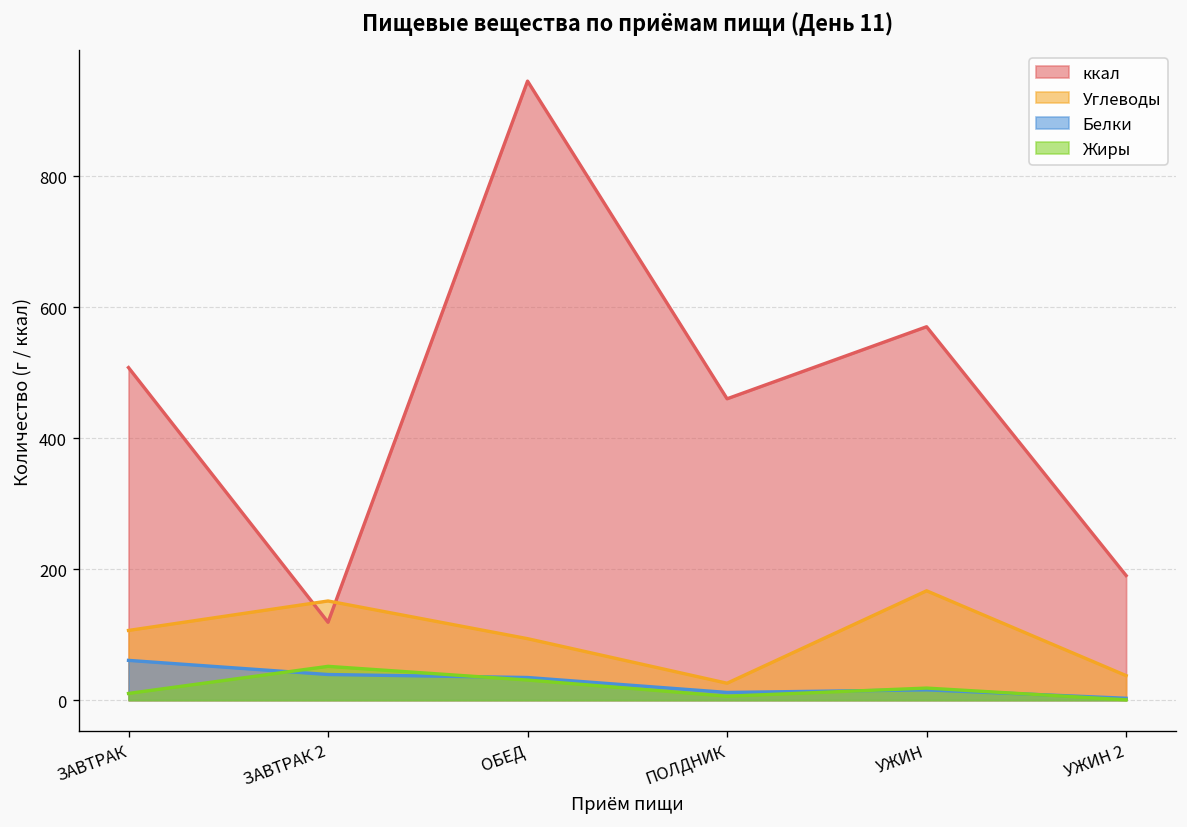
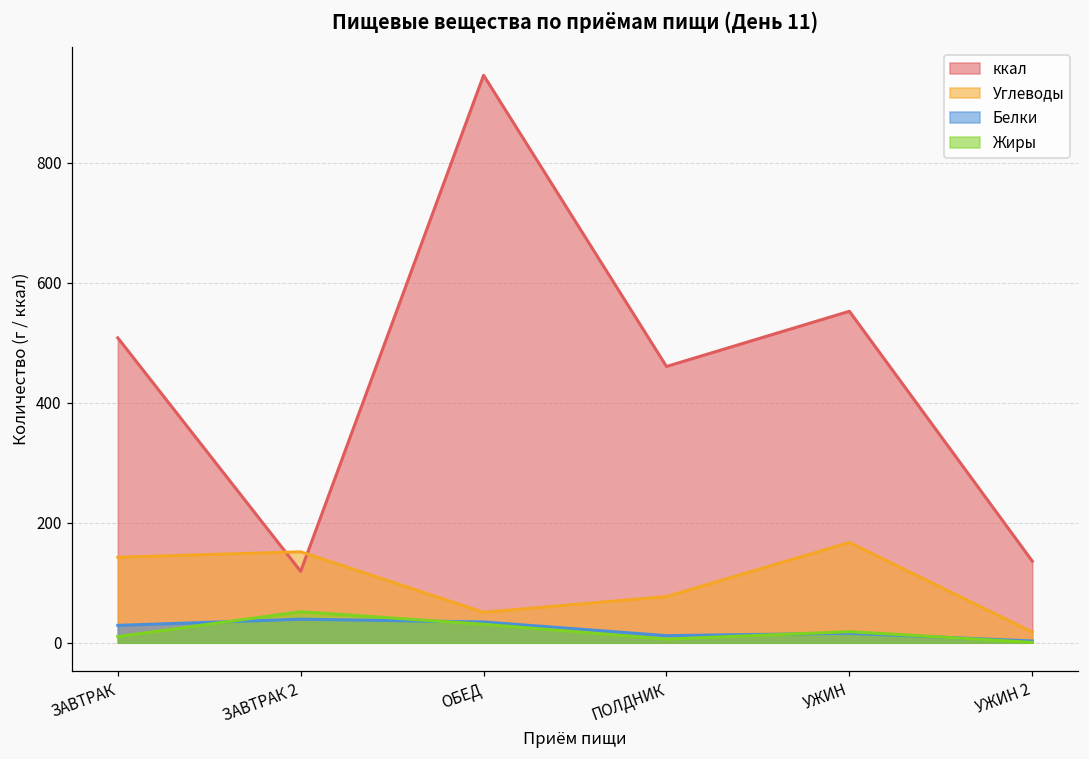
  {
    "ккал": {
      "ЗАВТРАК": 510,
      "ЗАВТРАК 2": 120,
      "ОБЕД": 950,
      "ПОЛДНИК": 460,
-     "УЖИН": 570,
-     "УЖИН 2": 190
+     "УЖИН": 550,
+     "УЖИН 2": 140
    },
    "Углеводы": {
-     "ЗАВТРАК": 110,
+     "ЗАВТРАК": 140,
      "ЗАВТРАК 2": 150,
-     "ОБЕД": 90,
-     "ПОЛДНИК": 30,
+     "ОБЕД": 50,
+     "ПОЛДНИК": 80,
      "УЖИН": 170,
-     "УЖИН 2": 40
+     "УЖИН 2": 20
    },
    "Белки": {
-     "ЗАВТРАК": 60,
+     "ЗАВТРАК": 30,
      "ЗАВТРАК 2": 40,
      "ПОЛДНИК": 10
    },
    "Жиры": {
      "ЗАВТРАК": 10,
      "ЗАВТРАК 2": 50,
      "ПОЛДНИК": 10
    }
  }
